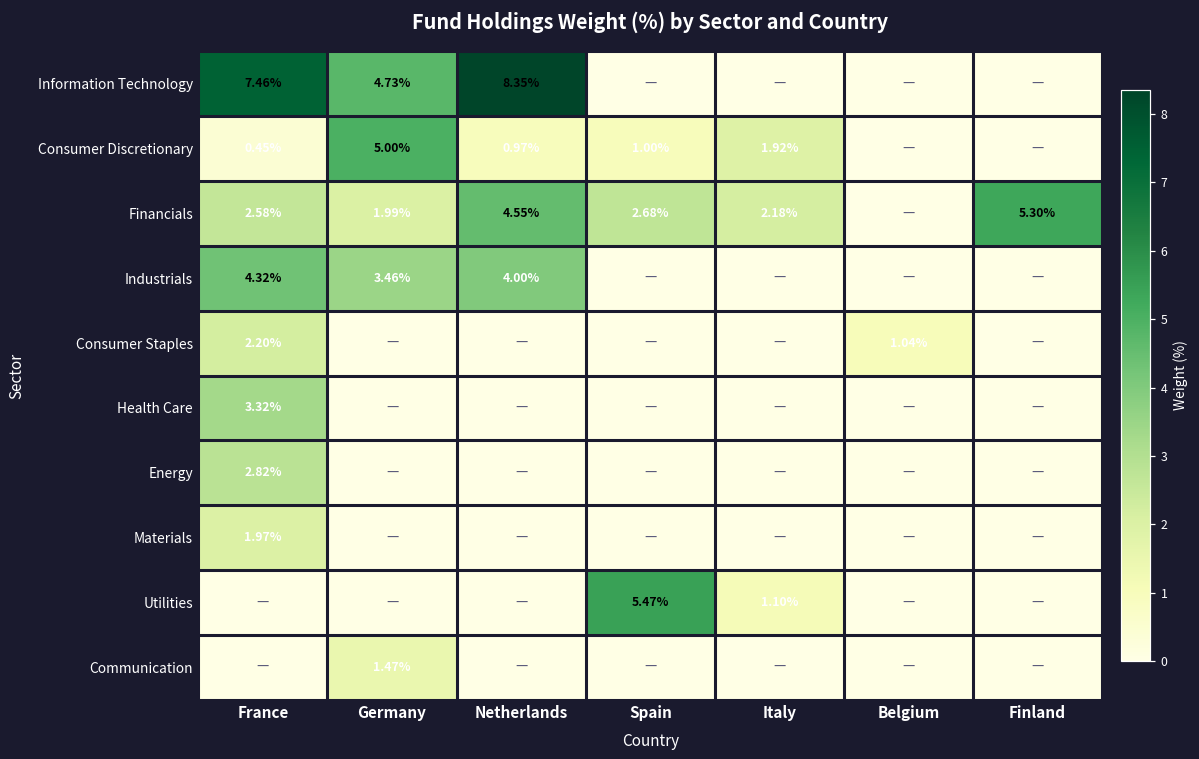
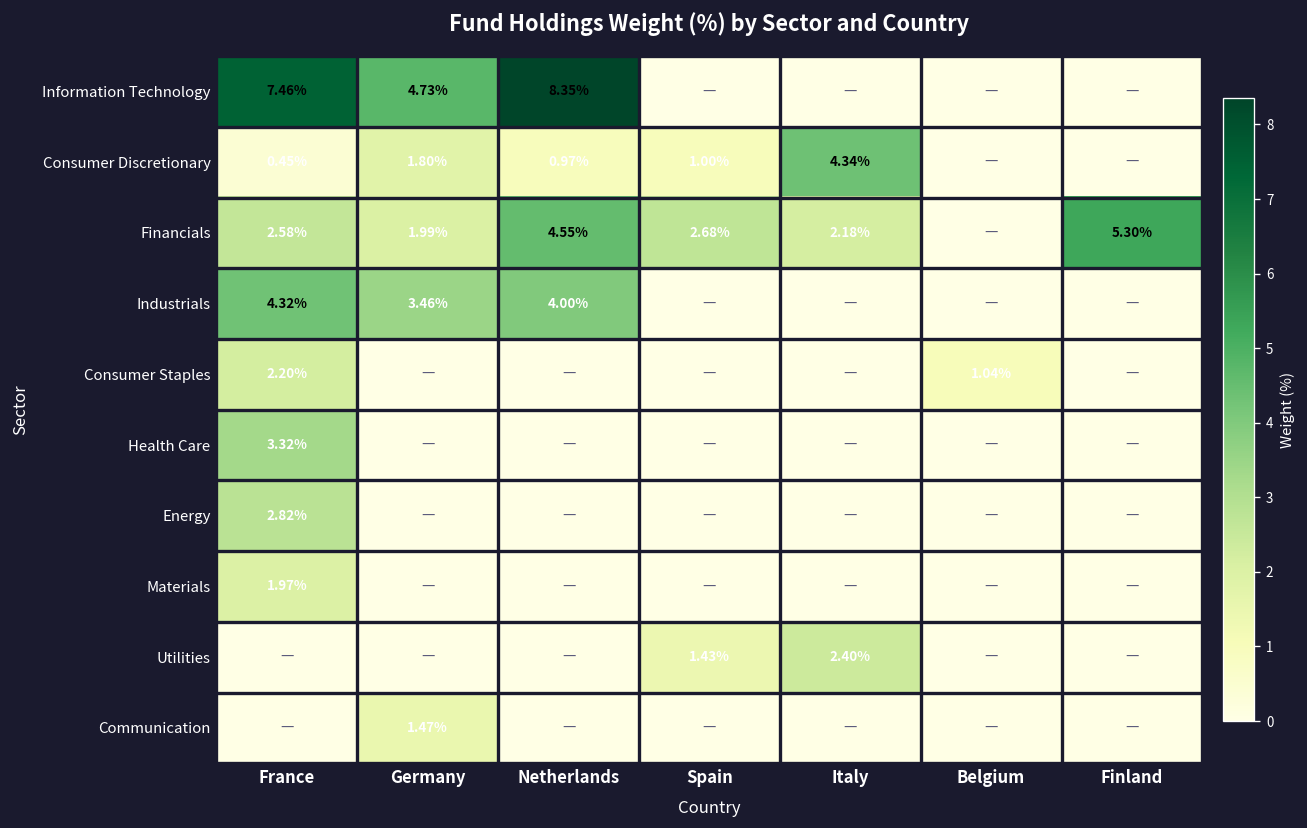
  {
    "Information Technology": {
      "France": "7.46%",
      "Germany": "4.73%",
      "Netherlands": "8.35%"
    },
    "Consumer Discretionary": {
-     "Germany": "5.00%",
+     "Germany": "1.80%",
      "Netherlands": "0.97%",
      "Spain": "1.00%",
-     "Italy": "1.92%"
+     "Italy": "4.34%"
    },
    "Financials": {
      "France": "2.58%",
      "Germany": "1.99%",
      "Netherlands": "4.55%",
      "Spain": "2.68%",
      "Italy": "2.18%",
      "Finland": "5.30%"
    },
    "Industrials": {
      "France": "4.32%",
      "Germany": "3.46%",
      "Netherlands": "4.00%"
    },
    "Consumer Staples": {
      "France": "2.20%",
      "Belgium": "1.04%"
    },
    "Health Care": {
      "France": "3.32%"
    },
    "Energy": {
      "France": "2.82%"
    },
    "Materials": {
      "France": "1.97%"
    },
    "Utilities": {
-     "Spain": "5.47%",
-     "Italy": "1.10%"
+     "Spain": "1.43%",
+     "Italy": "2.40%"
    },
    "Communication": {
      "Germany": "1.47%"
    }
  }
